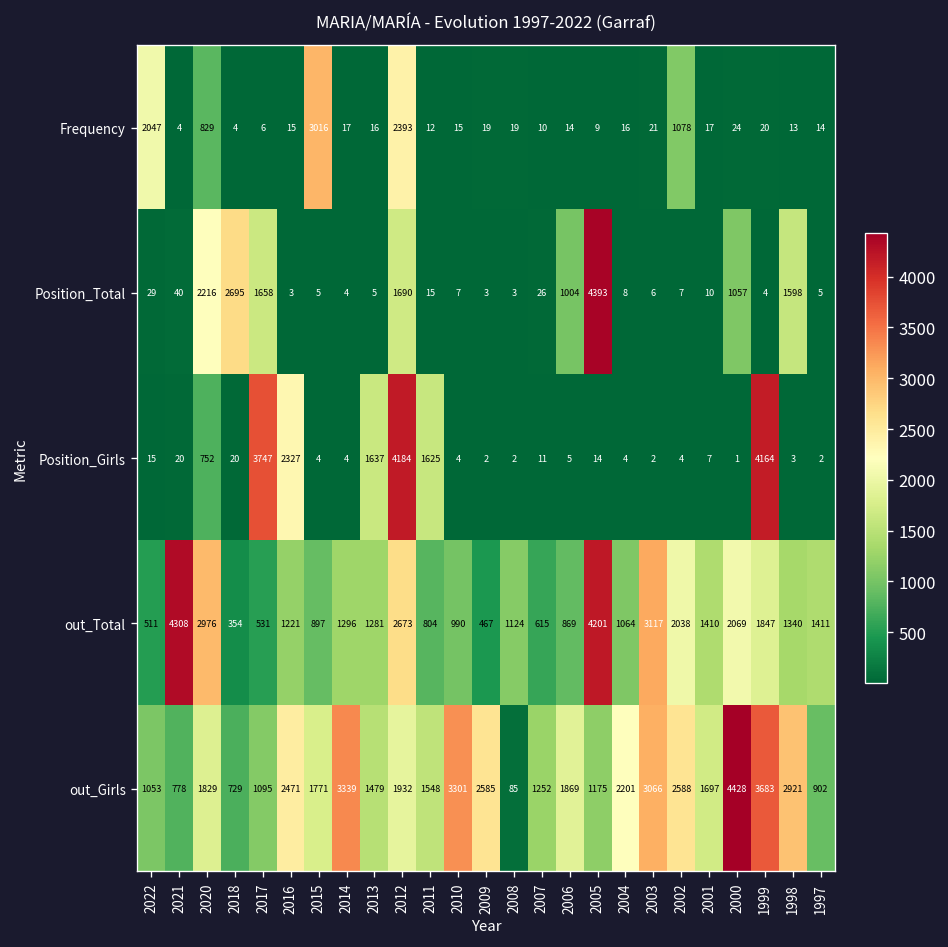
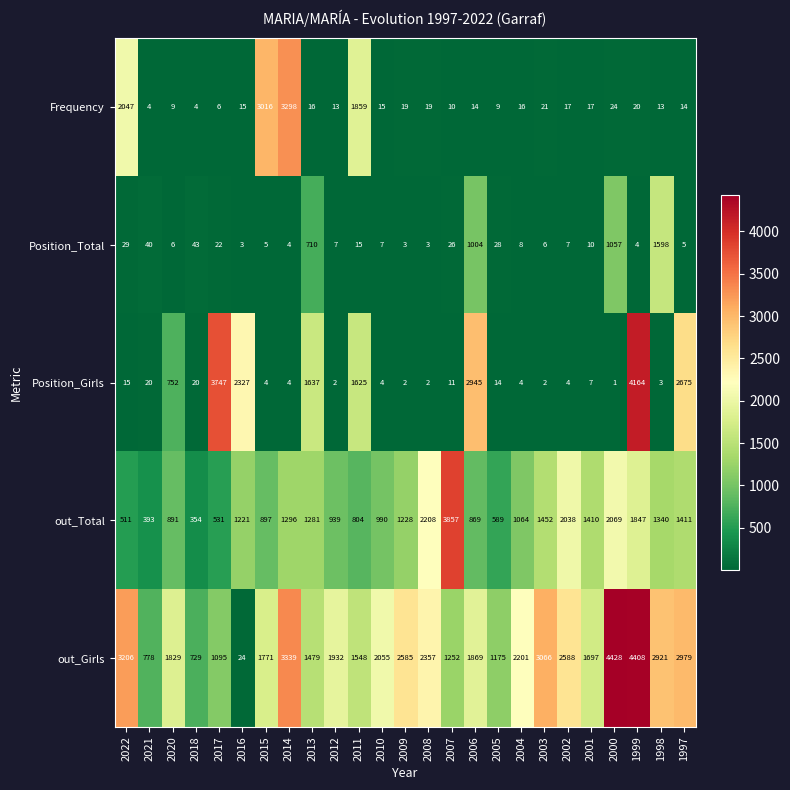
  {
    "Frequency": {
      "2022": 2047,
      "2021": 4,
-     "2020": 829,
+     "2020": 9,
      "2018": 4,
      "2017": 6,
      "2016": 15,
      "2015": 3016,
-     "2014": 17,
+     "2014": 3298,
      "2013": 16,
-     "2012": 2393,
-     "2011": 12,
+     "2012": 13,
+     "2011": 1859,
      "2010": 15,
      "2009": 19,
      "2008": 19,
      "2007": 10,
      "2006": 14,
      "2005": 9,
      "2004": 16,
      "2003": 21,
-     "2002": 1078,
+     "2002": 17,
      "2001": 17,
      "2000": 24,
      "1999": 20,
      "1998": 13,
      "1997": 14
    },
    "Position_Total": {
      "2022": 29,
      "2021": 40,
-     "2020": 2216,
-     "2018": 2695,
-     "2017": 1658,
+     "2020": 6,
+     "2018": 43,
+     "2017": 22,
      "2016": 3,
      "2015": 5,
      "2014": 4,
-     "2013": 5,
-     "2012": 1690,
+     "2013": 710,
+     "2012": 7,
      "2011": 15,
      "2010": 7,
      "2009": 3,
      "2008": 3,
      "2007": 26,
      "2006": 1004,
-     "2005": 4393,
+     "2005": 28,
      "2004": 8,
      "2003": 6,
      "2002": 7,
      "2001": 10,
      "2000": 1057,
      "1999": 4,
      "1998": 1598,
      "1997": 5
    },
    "Position_Girls": {
      "2022": 15,
      "2021": 20,
      "2020": 752,
      "2018": 20,
      "2017": 3747,
      "2016": 2327,
      "2015": 4,
      "2014": 4,
      "2013": 1637,
-     "2012": 4184,
+     "2012": 2,
      "2011": 1625,
      "2010": 4,
      "2009": 2,
      "2008": 2,
      "2007": 11,
-     "2006": 5,
+     "2006": 2945,
      "2005": 14,
      "2004": 4,
      "2003": 2,
      "2002": 4,
      "2001": 7,
      "2000": 1,
      "1999": 4164,
      "1998": 3,
-     "1997": 2
+     "1997": 2675
    },
    "out_Total": {
      "2022": 511,
-     "2021": 4308,
-     "2020": 2976,
+     "2021": 393,
+     "2020": 891,
      "2018": 354,
      "2017": 531,
      "2016": 1221,
      "2015": 897,
      "2014": 1296,
      "2013": 1281,
-     "2012": 2673,
+     "2012": 939,
      "2011": 804,
      "2010": 990,
-     "2009": 467,
-     "2008": 1124,
-     "2007": 615,
+     "2009": 1228,
+     "2008": 2208,
+     "2007": 3857,
      "2006": 869,
-     "2005": 4201,
+     "2005": 589,
      "2004": 1064,
-     "2003": 3117,
+     "2003": 1452,
      "2002": 2038,
      "2001": 1410,
      "2000": 2069,
      "1999": 1847,
      "1998": 1340,
      "1997": 1411
    },
    "out_Girls": {
-     "2022": 1053,
+     "2022": 3206,
      "2021": 778,
      "2020": 1829,
      "2018": 729,
      "2017": 1095,
-     "2016": 2471,
+     "2016": 24,
      "2015": 1771,
      "2014": 3339,
      "2013": 1479,
      "2012": 1932,
      "2011": 1548,
-     "2010": 3301,
+     "2010": 2055,
      "2009": 2585,
-     "2008": 85,
+     "2008": 2357,
      "2007": 1252,
      "2006": 1869,
      "2005": 1175,
      "2004": 2201,
      "2003": 3066,
      "2002": 2588,
      "2001": 1697,
      "2000": 4428,
-     "1999": 3683,
+     "1999": 4408,
      "1998": 2921,
-     "1997": 902
+     "1997": 2979
    }
  }
